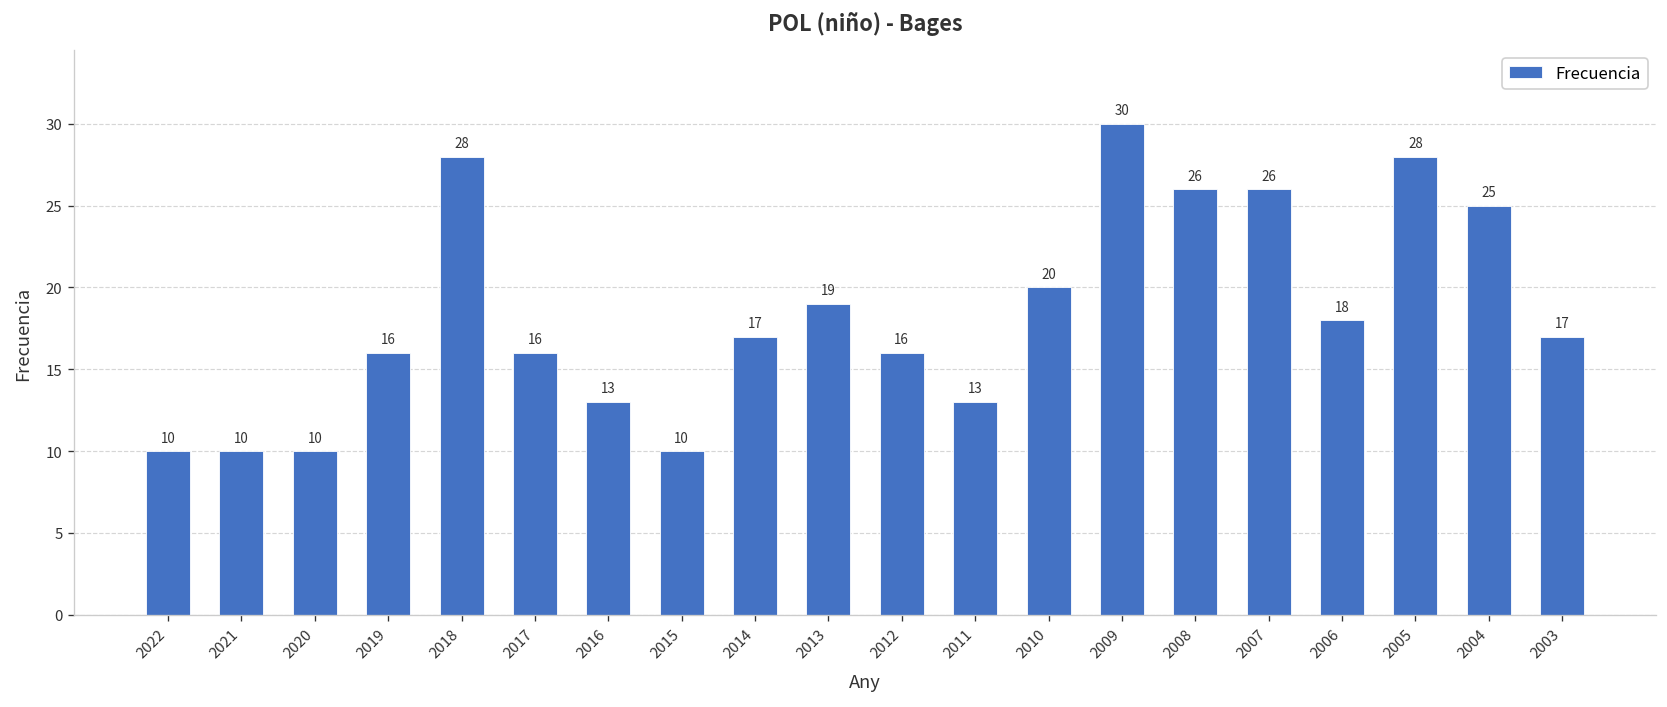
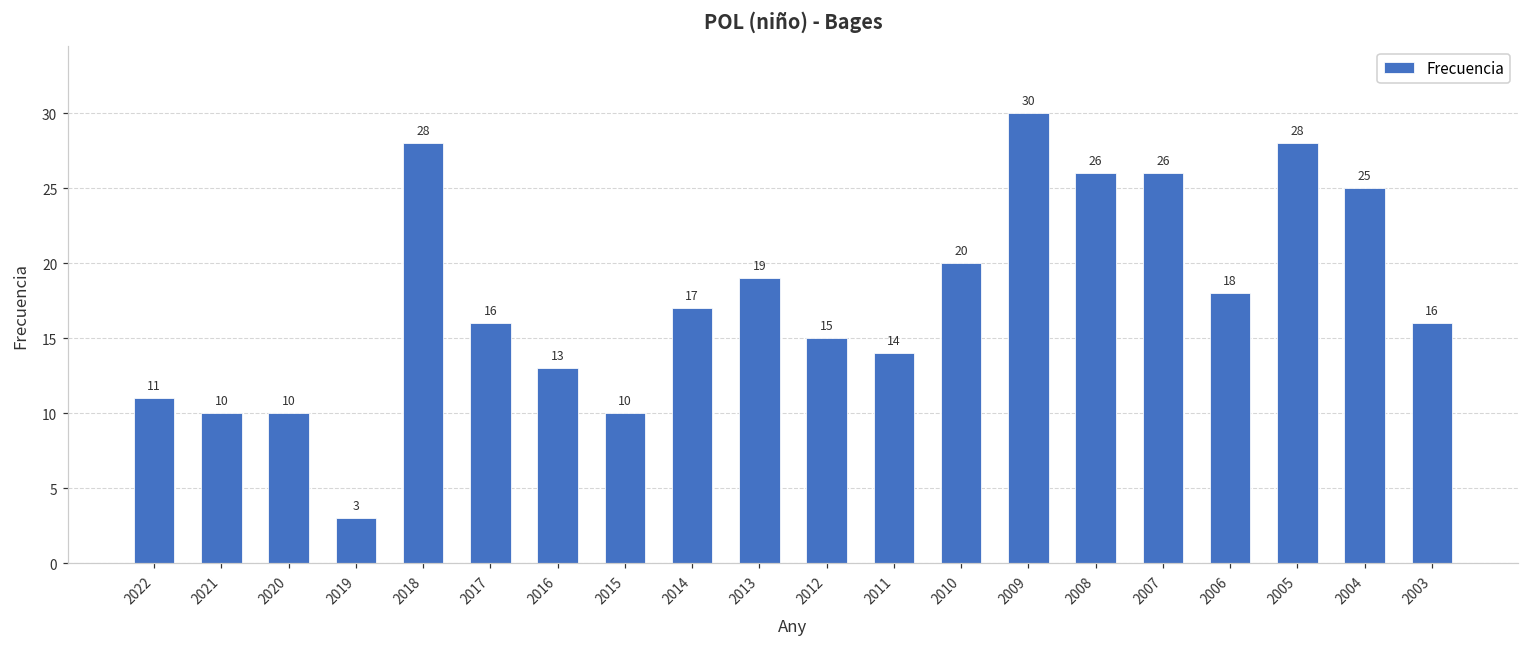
  {
-   "2022": 10,
+   "2022": 11,
    "2021": 10,
    "2020": 10,
-   "2019": 16,
+   "2019": 3,
    "2018": 28,
    "2017": 16,
    "2016": 13,
    "2015": 10,
    "2014": 17,
    "2013": 19,
-   "2012": 16,
-   "2011": 13,
+   "2012": 15,
+   "2011": 14,
    "2010": 20,
    "2009": 30,
    "2008": 26,
    "2007": 26,
    "2006": 18,
    "2005": 28,
    "2004": 25,
-   "2003": 17
+   "2003": 16
  }
